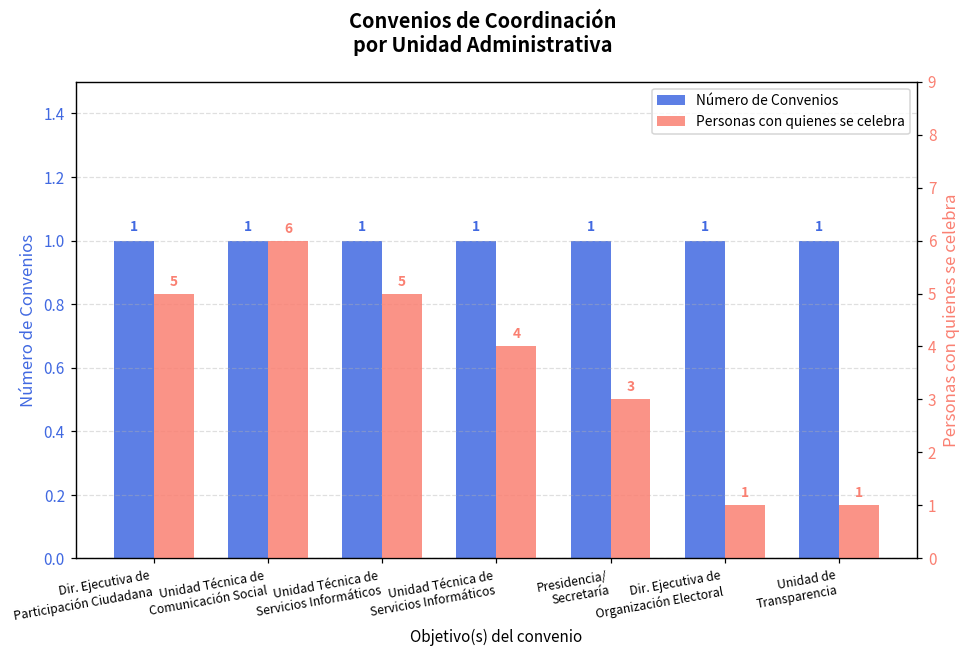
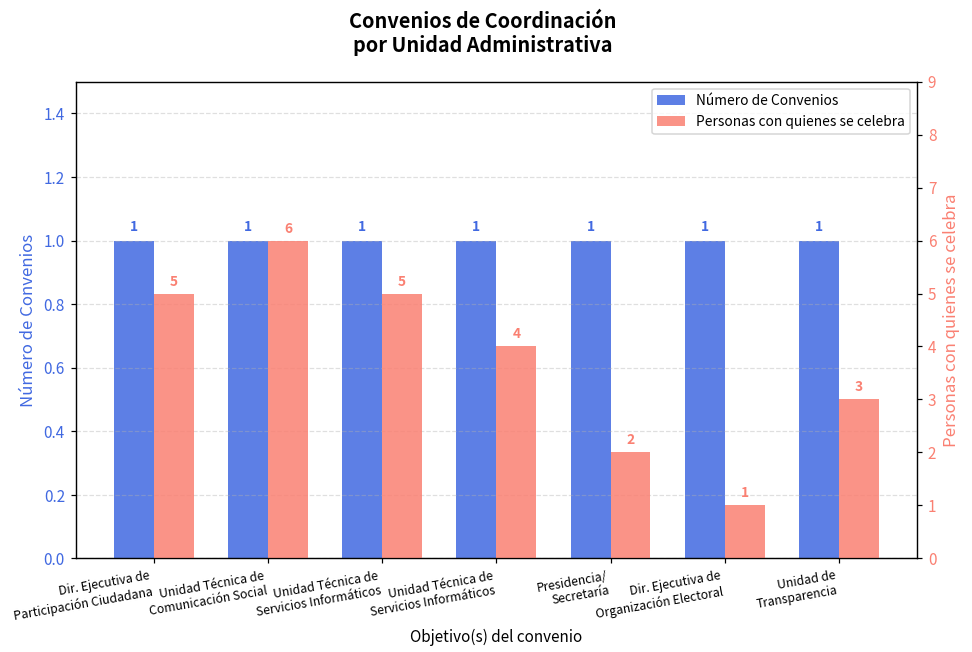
  {
    "Número de Convenios": {
      "Dir. Ejecutiva de Participación Ciudadana": 1,
      "Unidad Técnica de Comunicación Social": 1,
      "Presidencia/ Secretaría": 1,
      "Dir. Ejecutiva de Organización Electoral": 1,
      "Unidad de Transparencia": 1
    },
    "Personas con quienes se celebra": {
      "Dir. Ejecutiva de Participación Ciudadana": 5,
      "Unidad Técnica de Comunicación Social": 6,
-     "Presidencia/ Secretaría": 3,
+     "Presidencia/ Secretaría": 2,
      "Dir. Ejecutiva de Organización Electoral": 1,
-     "Unidad de Transparencia": 1
+     "Unidad de Transparencia": 3
    }
  }
